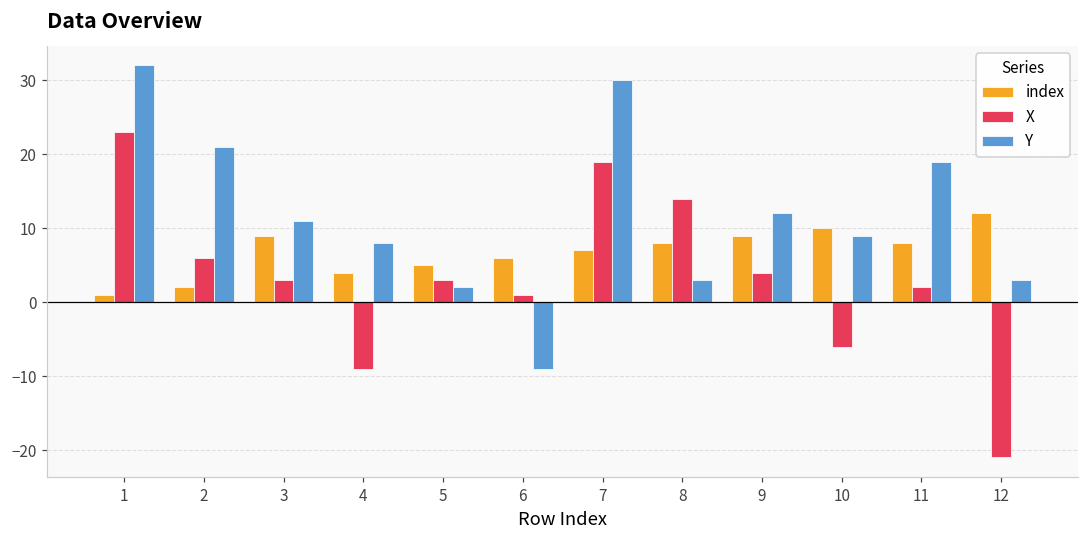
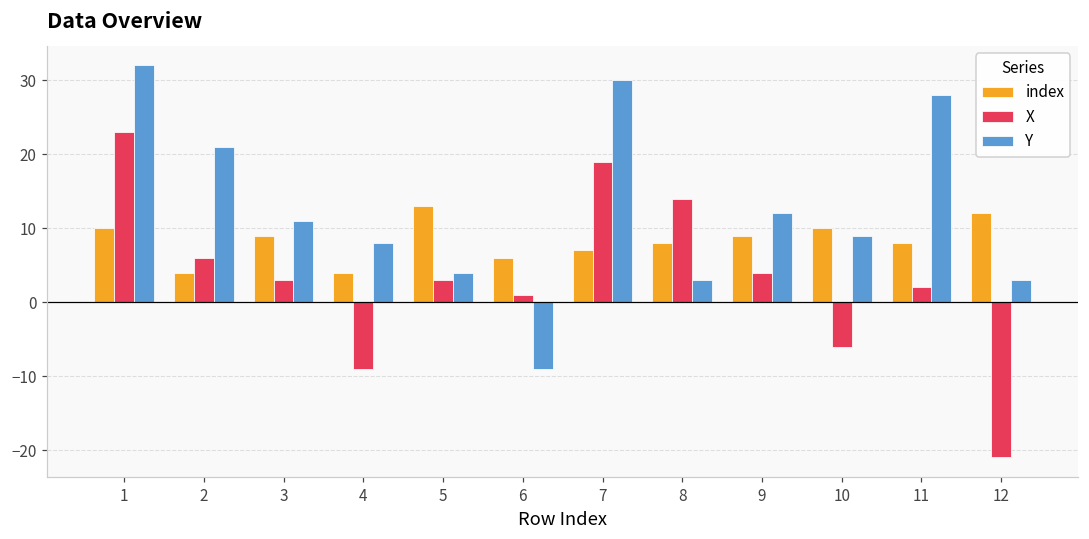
  {
    "index": {
-     "1": 1,
-     "2": 2,
+     "1": 10,
+     "2": 4,
      "3": 9,
      "4": 4,
-     "5": 5,
+     "5": 13,
      "6": 6,
      "7": 7,
      "8": 8,
      "9": 9,
      "10": 10,
      "11": 8,
      "12": 12
    },
    "X": {
      "1": 23,
      "2": 6,
      "3": 3,
      "4": -9,
      "5": 3,
      "6": 1,
      "7": 19,
      "8": 14,
      "9": 4,
      "10": -6,
      "11": 2,
      "12": -21
    },
    "Y": {
      "1": 32,
      "2": 21,
      "3": 11,
      "4": 8,
-     "5": 2,
+     "5": 4,
      "6": -9,
      "7": 30,
      "8": 3,
      "9": 12,
      "10": 9,
-     "11": 19,
+     "11": 28,
      "12": 3
    }
  }
